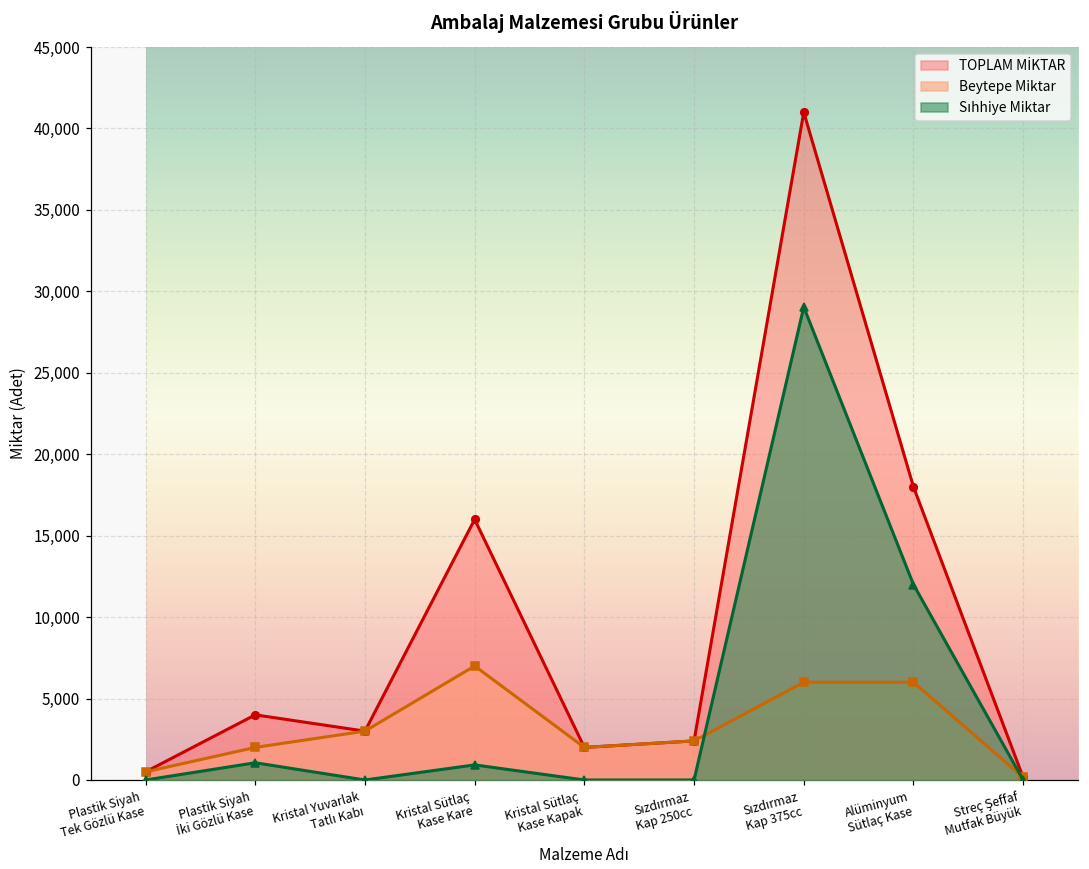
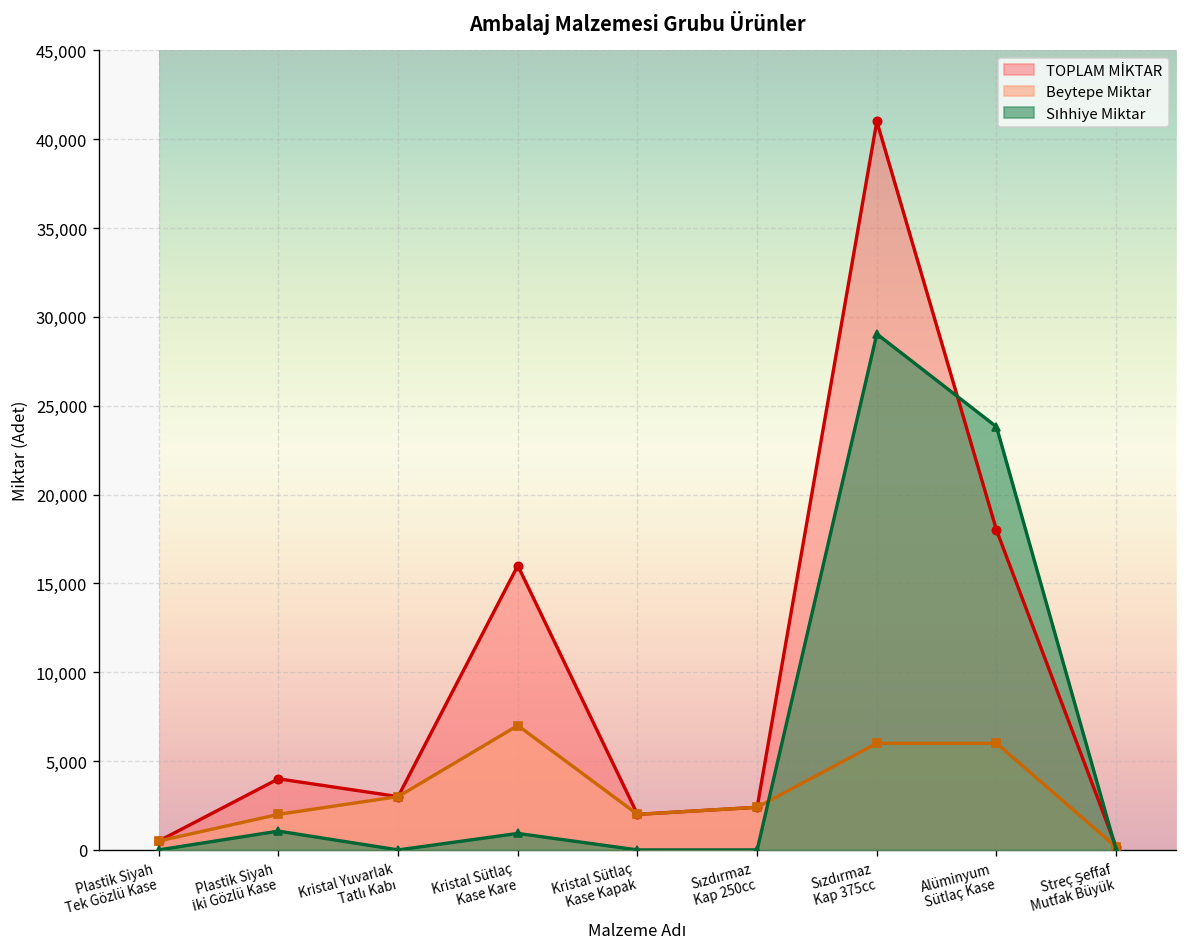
  {
    "Sıhhiye Miktar": {
      "Plastik Siyah Tek Gözlü Kase": "0",
      "Plastik Siyah İki Gözlü Kase": "1,100",
      "Kristal Yuvarlak Tatlı Kabı": "0",
      "Kristal Sütlaç Kase Kare": "900",
      "Kristal Sütlaç Kase Kapak": "0",
      "Sızdırmaz Kap 250cc": "0",
      "Sızdırmaz Kap 375cc": "29,000",
-     "Alüminyum Sütlaç Kase": "12,000"
+     "Alüminyum Sütlaç Kase": "23,800"
    }
  }
